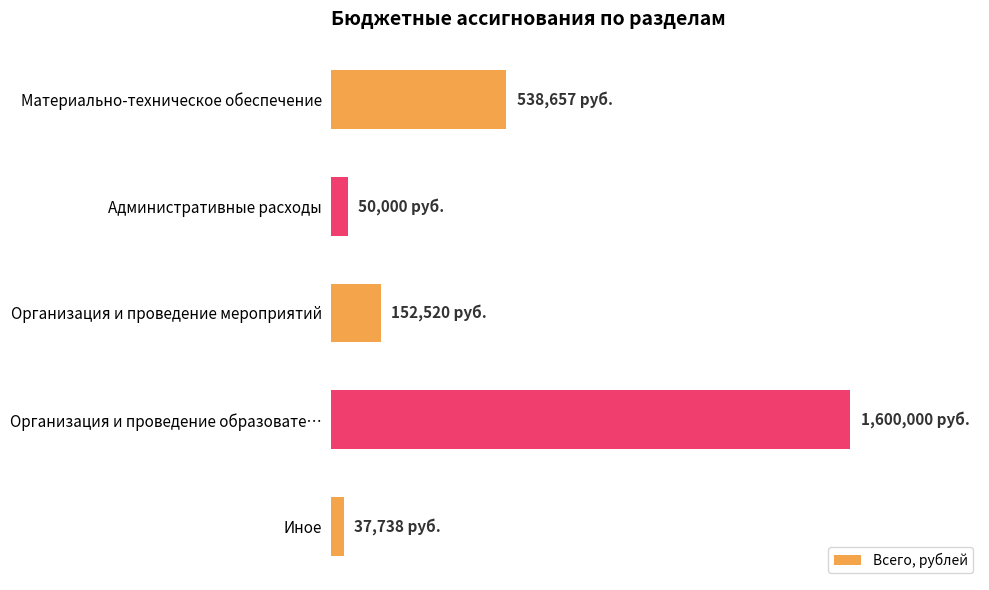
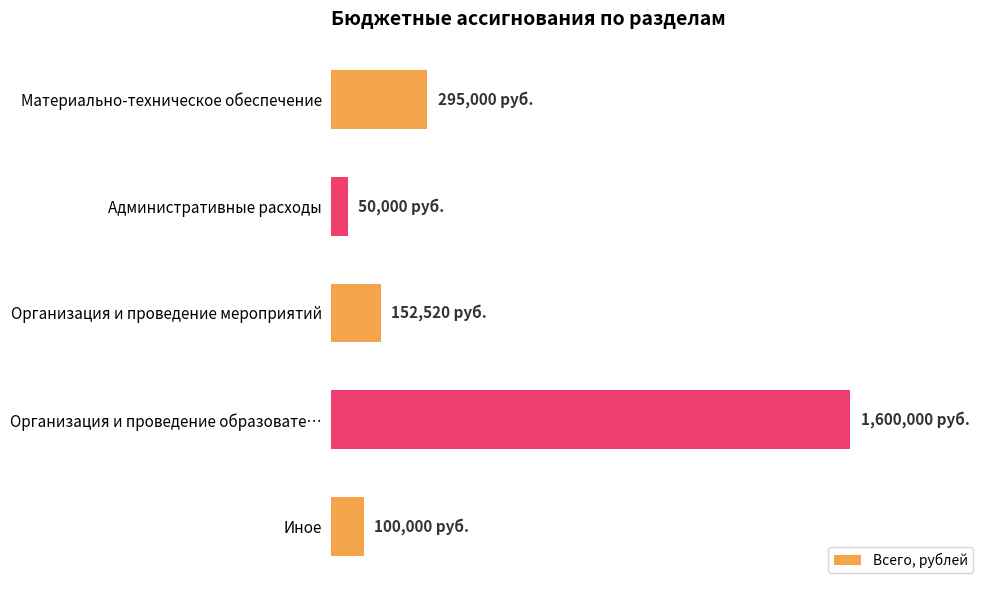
  {
-   "Материально-техническое обеспечение": "538,657",
+   "Материально-техническое обеспечение": "295,000",
    "Административные расходы": "50,000",
    "Организация и проведение мероприятий": "152,520",
    "Организация и проведение образовате…": "1,600,000",
-   "Иное": "37,738"
+   "Иное": "100,000"
  }
